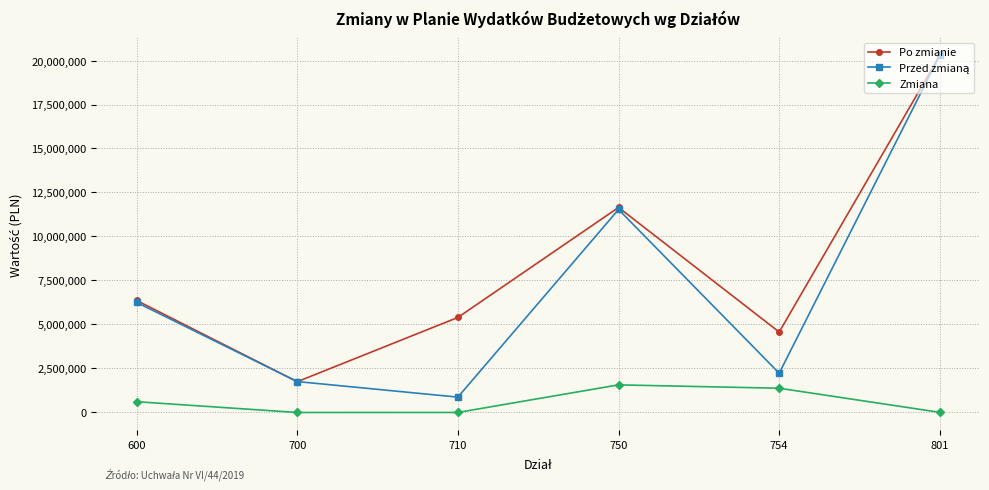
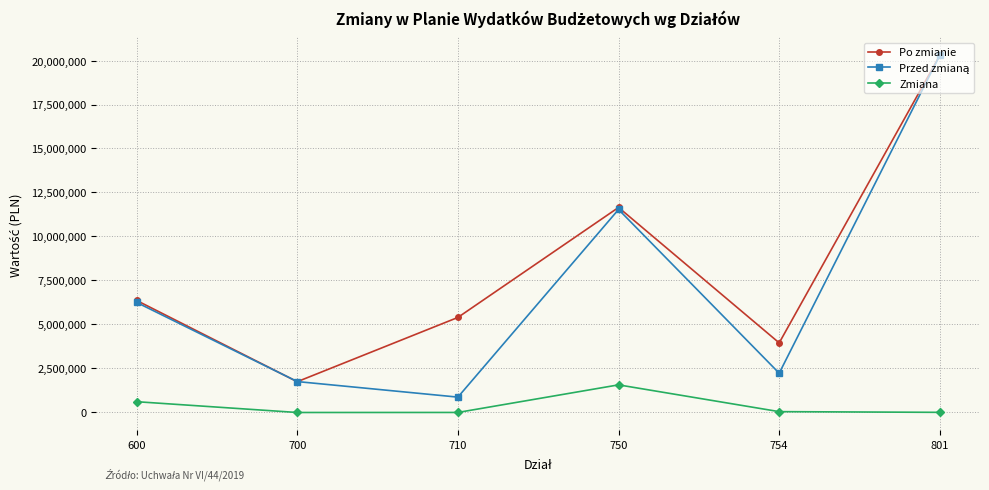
  {
    "Po zmianie": {
      "710": "5,400,000",
-     "754": "4,600,000"
+     "754": "3,900,000"
    },
    "Przed zmianą": {
      "710": "900,000",
      "754": "2,200,000"
    },
    "Zmiana": {
      "600": "600,000",
      "700": "0",
      "710": "0",
      "750": "1,600,000",
-     "754": "1,400,000",
+     "754": "0",
      "801": "0"
    }
  }
